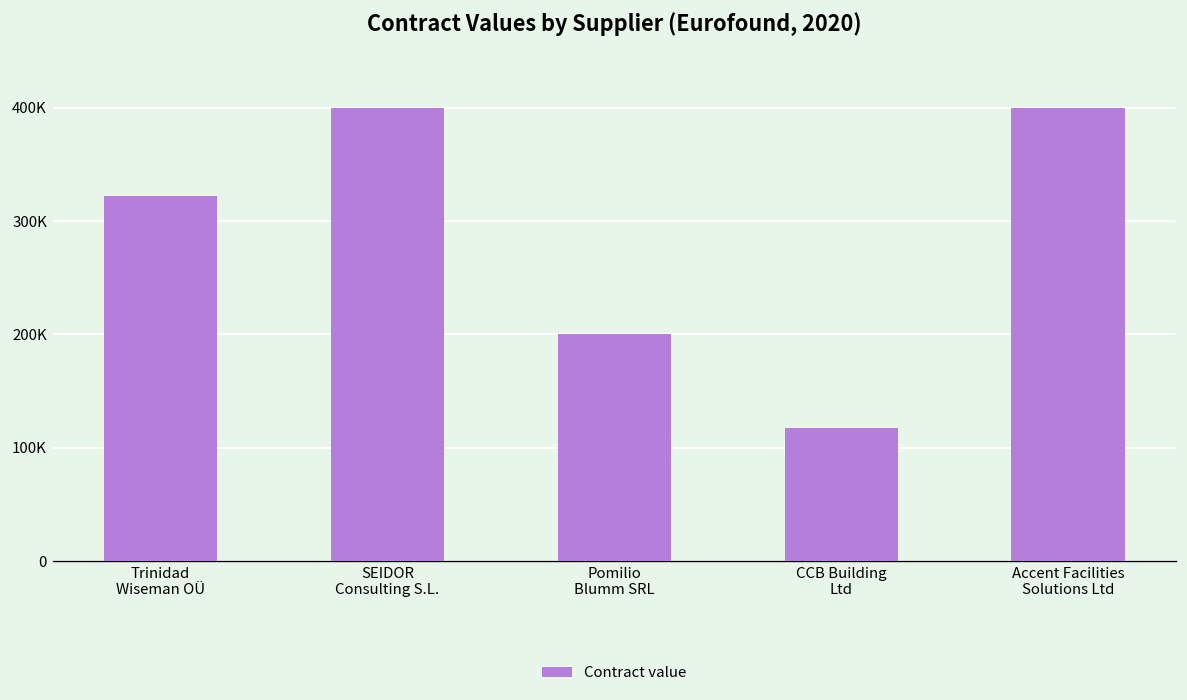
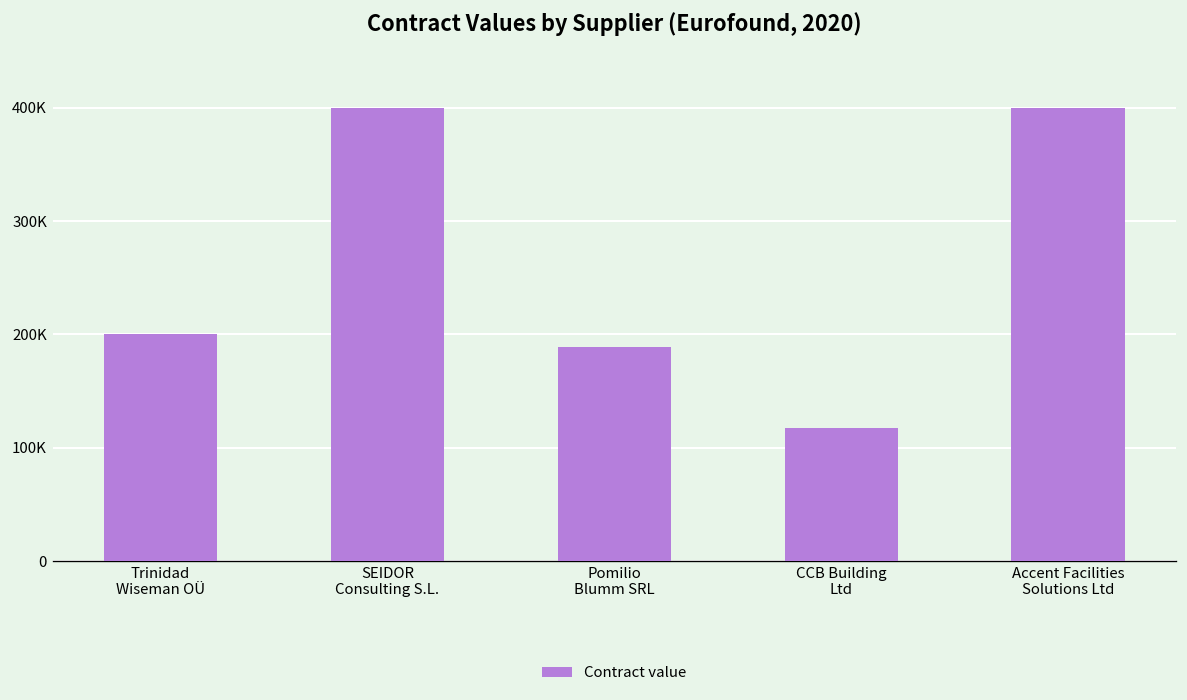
  {
-   "Trinidad Wiseman OÜ": 320000,
+   "Trinidad Wiseman OÜ": 200000,
    "SEIDOR Consulting S.L.": 400000,
-   "Pomilio Blumm SRL": 200000,
+   "Pomilio Blumm SRL": 190000,
    "CCB Building Ltd": 120000,
    "Accent Facilities Solutions Ltd": 400000
  }
